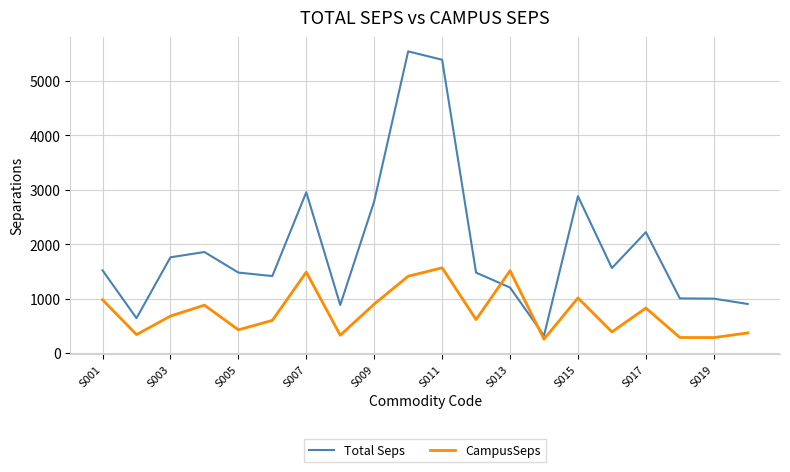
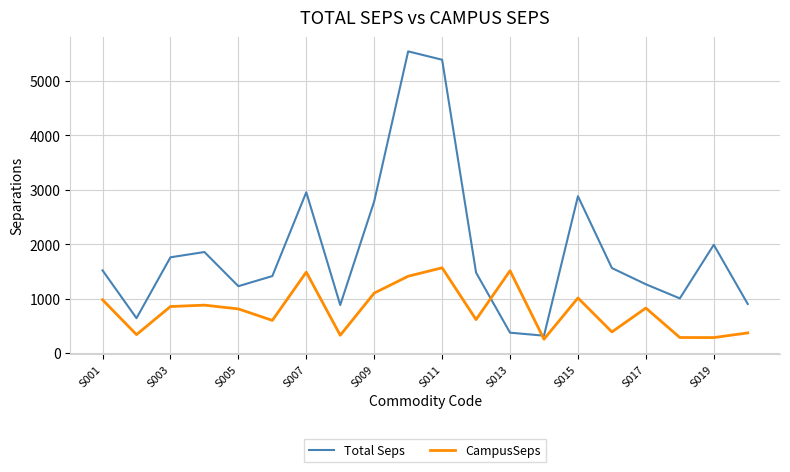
  {
    "Total Seps": {
      "S001": 1500,
      "S003": 1800,
-     "S005": 1500,
+     "S005": 1200,
      "S007": 3000,
      "S009": 2800,
      "S011": 5400,
-     "S013": 1200,
+     "S013": 400,
      "S015": 2900,
-     "S017": 2200,
-     "S019": 1000
+     "S017": 1300,
+     "S019": 2000
    },
    "CampusSeps": {
      "S001": 1000,
-     "S003": 700,
-     "S005": 400,
+     "S003": 900,
+     "S005": 800,
      "S007": 1500,
-     "S009": 900,
+     "S009": 1100,
      "S011": 1600,
      "S013": 1500,
      "S015": 1000,
      "S017": 800,
      "S019": 300
    }
  }
